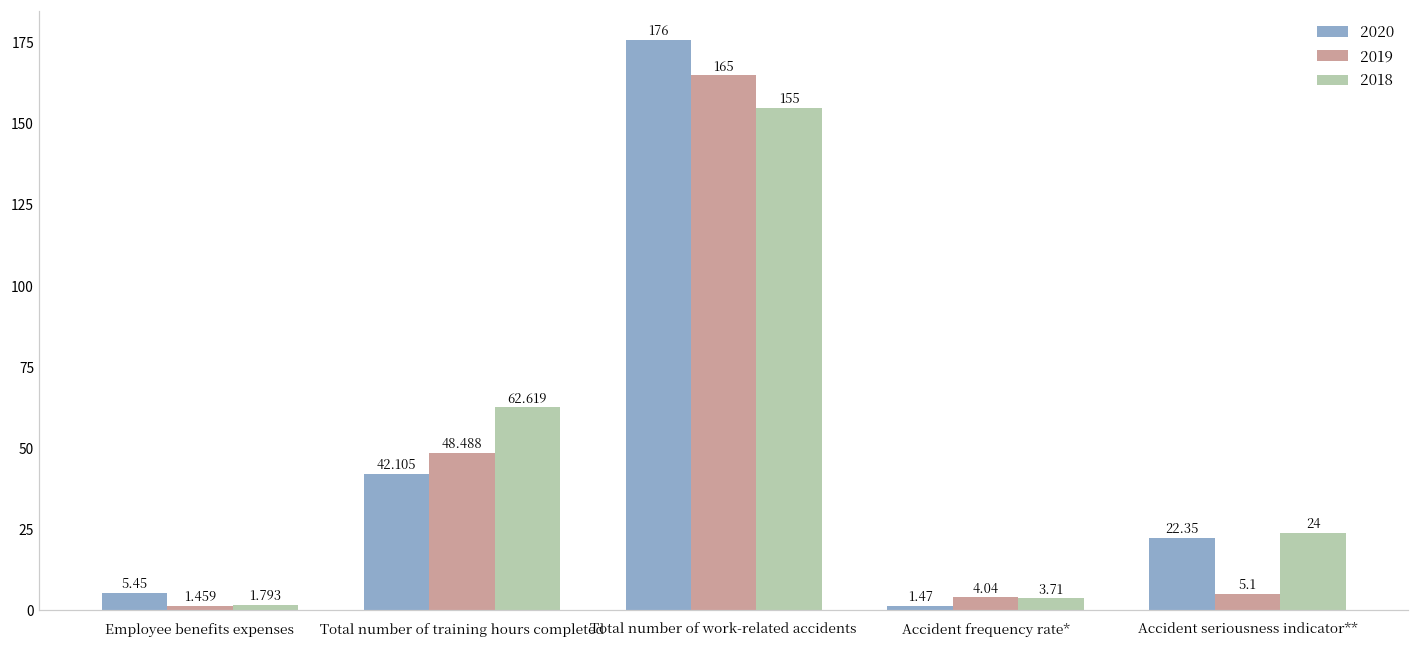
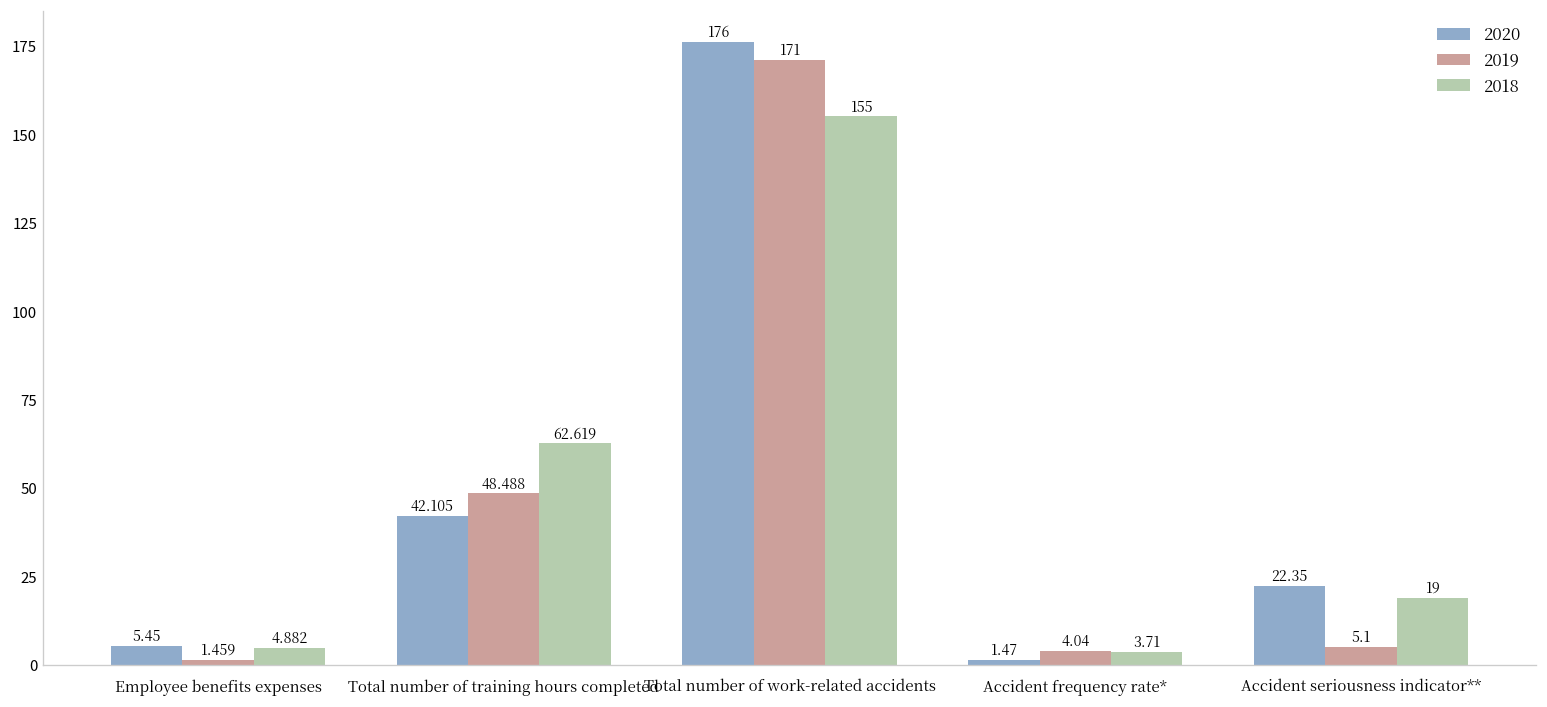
  {
    "2020": {
      "Employee benefits expenses": 5.45,
      "Total number of training hours completed": 42.105,
      "Total number of work-related accidents": 176,
      "Accident frequency rate*": 1.47,
      "Accident seriousness indicator**": 22.35
    },
    "2019": {
      "Employee benefits expenses": 1.459,
      "Total number of training hours completed": 48.488,
-     "Total number of work-related accidents": 165,
+     "Total number of work-related accidents": 171,
      "Accident frequency rate*": 4.04,
      "Accident seriousness indicator**": 5.1
    },
    "2018": {
-     "Employee benefits expenses": 1.793,
+     "Employee benefits expenses": 4.882,
      "Total number of training hours completed": 62.619,
      "Total number of work-related accidents": 155,
      "Accident frequency rate*": 3.71,
-     "Accident seriousness indicator**": 24
+     "Accident seriousness indicator**": 19
    }
  }
